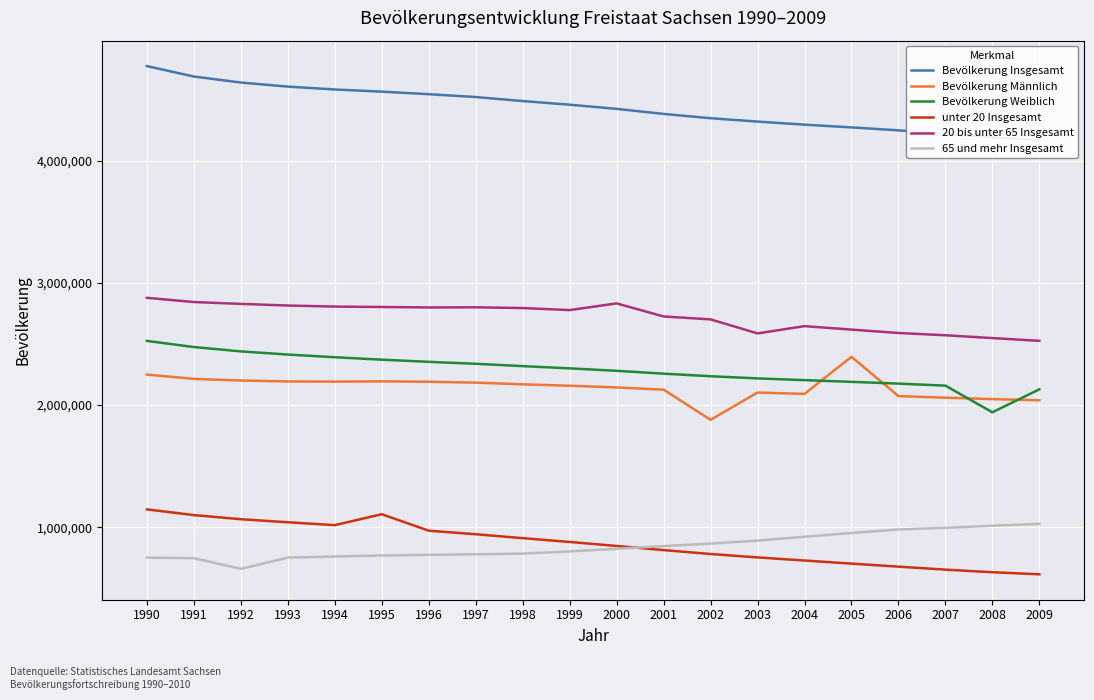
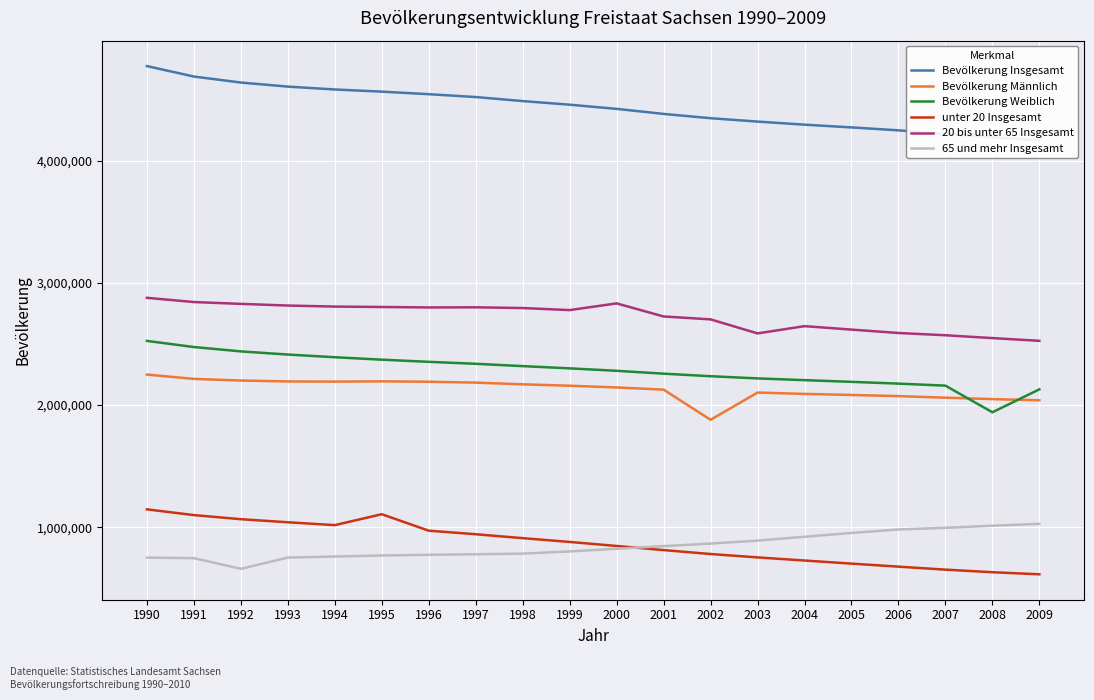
  {
    "Bevölkerung Insgesamt": {
      "1990": "4,780,000",
      "1991": "4,690,000",
      "1992": "4,640,000",
      "1993": "4,610,000",
      "1994": "4,580,000",
      "1995": "4,570,000",
      "1996": "4,550,000",
      "1997": "4,520,000",
      "1998": "4,490,000",
      "1999": "4,460,000",
      "2000": "4,430,000",
      "2001": "4,380,000",
      "2002": "4,350,000",
      "2003": "4,320,000",
      "2004": "4,300,000",
      "2005": "4,270,000",
      "2006": "4,250,000"
    },
    "Bevölkerung Männlich": {
      "1990": "2,250,000",
      "1991": "2,210,000",
      "1992": "2,200,000",
      "1993": "2,190,000",
      "1994": "2,190,000",
      "1995": "2,190,000",
      "1996": "2,190,000",
      "1997": "2,180,000",
      "1998": "2,170,000",
      "1999": "2,160,000",
      "2000": "2,140,000",
      "2001": "2,130,000",
      "2002": "1,880,000",
      "2003": "2,100,000",
      "2004": "2,090,000",
-     "2005": "2,400,000",
+     "2005": "2,080,000",
      "2006": "2,070,000",
      "2007": "2,060,000",
      "2008": "2,050,000",
      "2009": "2,040,000"
    },
    "Bevölkerung Weiblich": {
      "1990": "2,530,000",
      "1991": "2,480,000",
      "1992": "2,440,000",
      "1993": "2,410,000",
      "1994": "2,390,000",
      "1995": "2,370,000",
      "1996": "2,350,000",
      "1997": "2,340,000",
      "1998": "2,320,000",
      "1999": "2,300,000",
      "2000": "2,280,000",
      "2001": "2,260,000",
      "2002": "2,240,000",
      "2003": "2,220,000",
      "2004": "2,200,000",
      "2005": "2,190,000",
      "2006": "2,180,000",
      "2007": "2,160,000",
      "2008": "1,940,000",
      "2009": "2,130,000"
    },
    "unter 20 Insgesamt": {
      "1990": "1,150,000",
      "1991": "1,100,000",
      "1992": "1,070,000",
      "1993": "1,040,000",
      "1994": "1,020,000",
      "1995": "1,110,000",
      "1996": "970,000",
      "1997": "940,000",
      "1998": "910,000",
      "1999": "880,000",
      "2000": "850,000",
      "2001": "810,000",
      "2002": "780,000",
      "2003": "750,000",
      "2004": "730,000",
      "2005": "700,000",
      "2006": "680,000",
      "2007": "650,000",
      "2008": "630,000",
      "2009": "610,000"
    },
    "20 bis unter 65 Insgesamt": {
      "1990": "2,880,000",
      "1991": "2,840,000",
      "1992": "2,830,000",
      "1993": "2,820,000",
      "1994": "2,810,000",
      "1995": "2,800,000",
      "1996": "2,800,000",
      "1997": "2,800,000",
      "1998": "2,790,000",
      "1999": "2,780,000",
      "2000": "2,830,000",
      "2001": "2,730,000",
      "2002": "2,700,000",
      "2003": "2,590,000",
      "2004": "2,650,000",
      "2005": "2,620,000",
      "2006": "2,590,000",
      "2007": "2,570,000",
      "2008": "2,550,000",
      "2009": "2,530,000"
    },
    "65 und mehr Insgesamt": {
      "1990": "750,000",
      "1991": "750,000",
      "1992": "660,000",
      "1993": "750,000",
      "1994": "760,000",
      "1995": "770,000",
      "1996": "770,000",
      "1997": "780,000",
      "1998": "780,000",
      "1999": "800,000",
      "2000": "820,000",
      "2001": "850,000",
      "2002": "870,000",
      "2003": "890,000",
      "2004": "920,000",
      "2005": "950,000",
      "2006": "980,000",
      "2007": "1,000,000",
      "2008": "1,010,000",
      "2009": "1,030,000"
    }
  }
